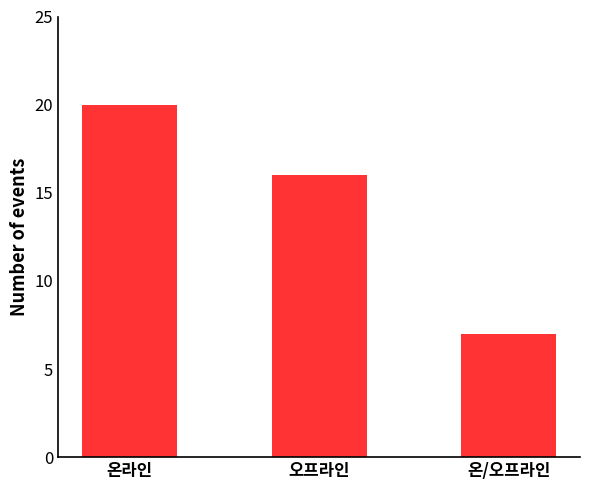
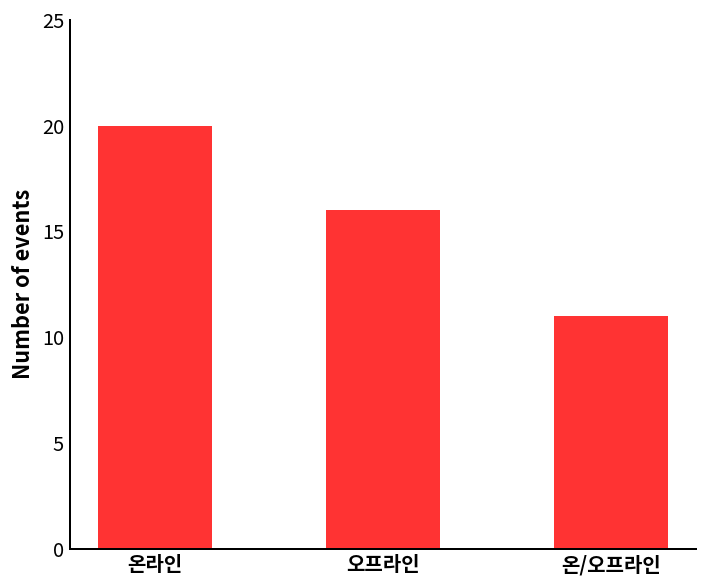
  {
    "온라인": 20,
    "오프라인": 16,
-   "온/오프라인": 7
+   "온/오프라인": 11
  }
